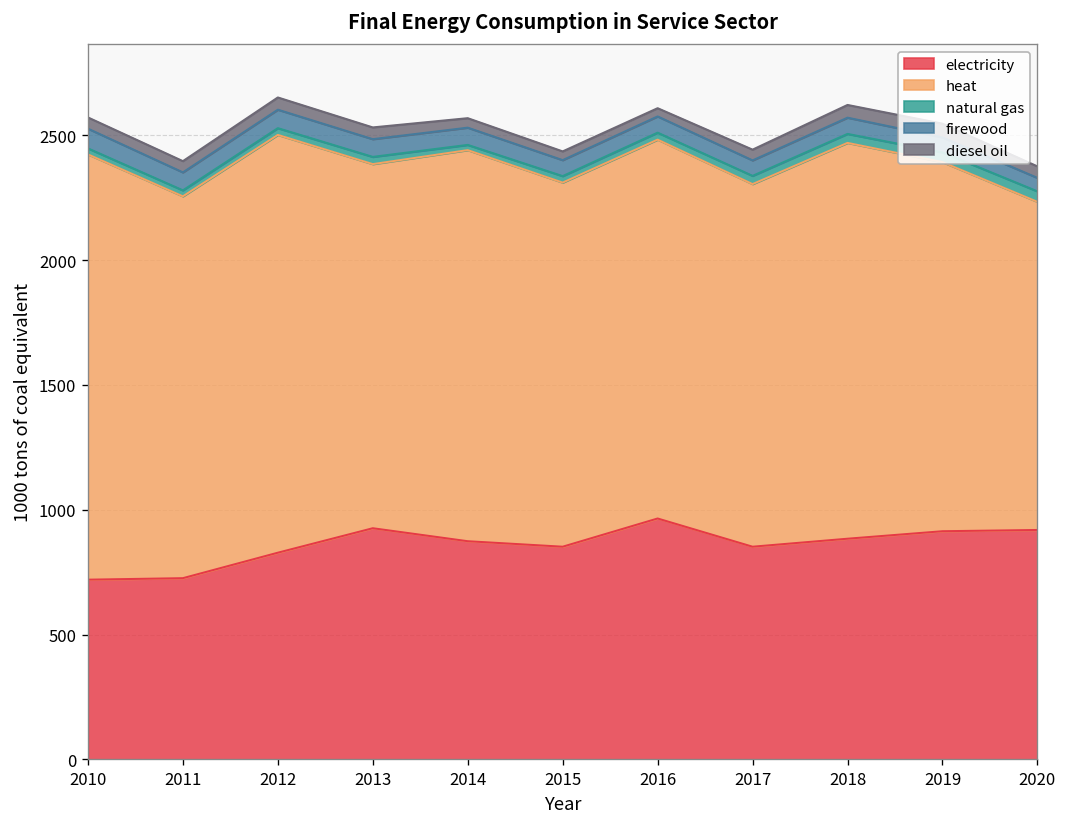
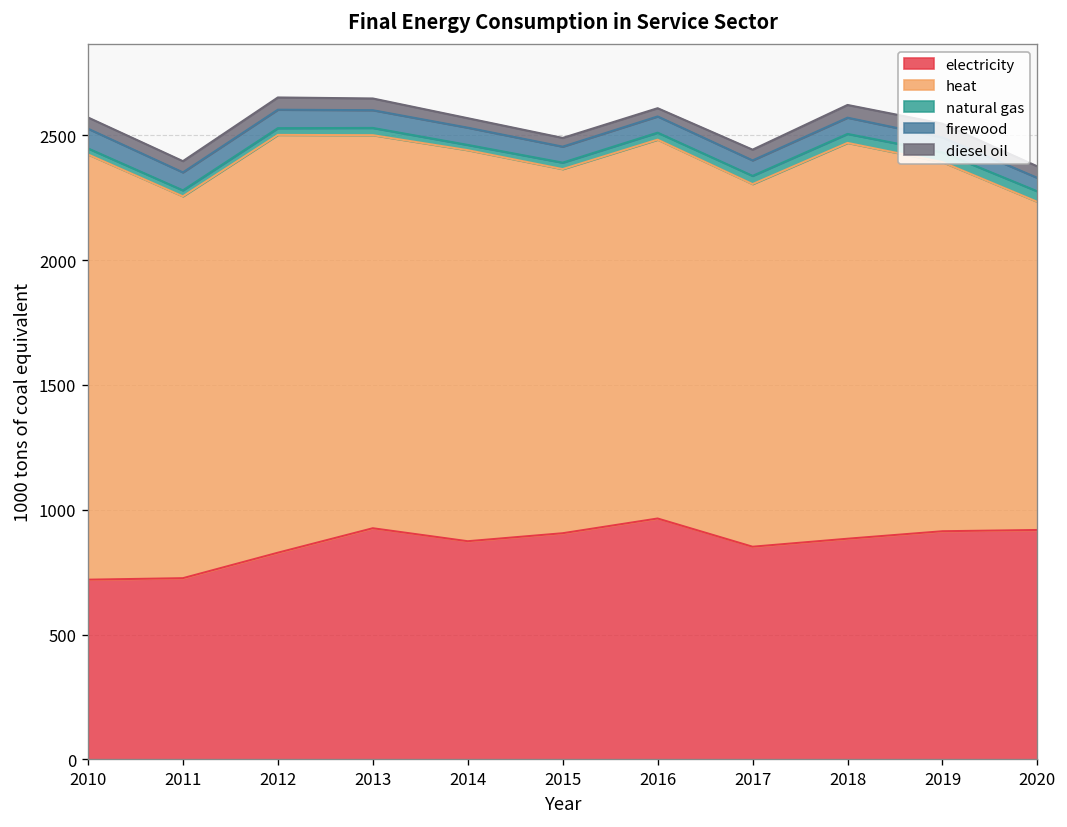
  {
    "electricity": {
      "2010": 720,
      "2011": 730,
      "2012": 830,
      "2013": 930,
      "2014": 870,
-     "2015": 850,
+     "2015": 910,
      "2016": 970,
      "2017": 850,
      "2018": 880,
      "2019": 910,
      "2020": 920
    },
    "heat": {
      "2010": 1700,
      "2011": 1530,
      "2012": 1670,
-     "2013": 1460,
+     "2013": 1570,
      "2014": 1570,
      "2015": 1460,
      "2016": 1520,
      "2017": 1450,
      "2018": 1590,
      "2020": 1310
    }
  }
